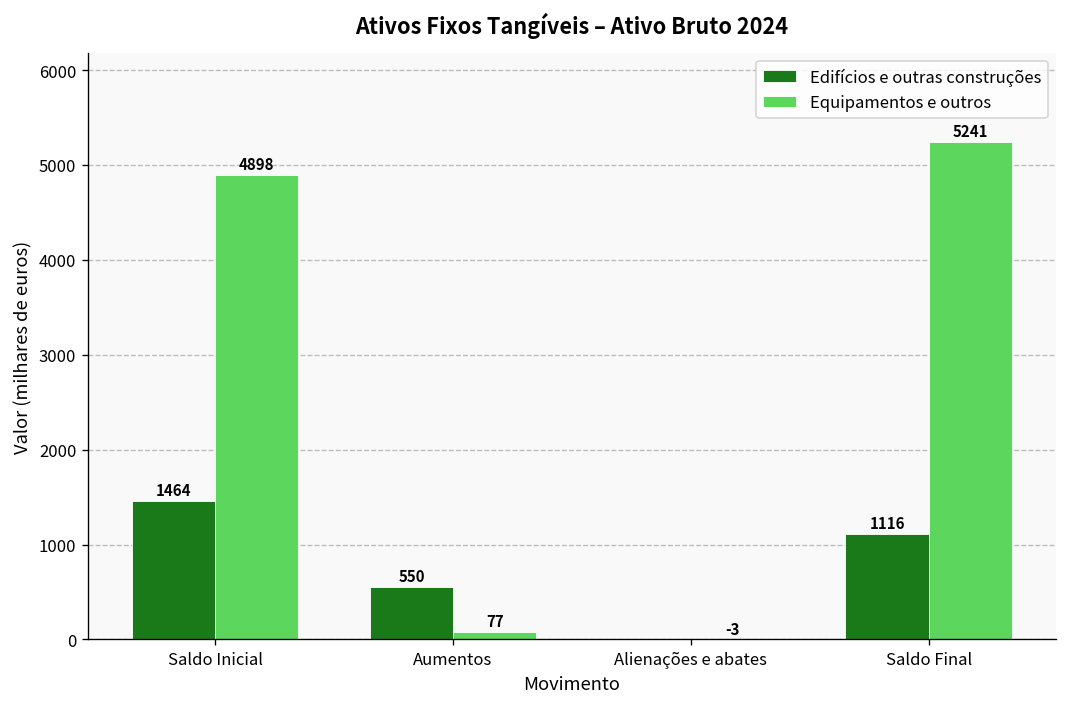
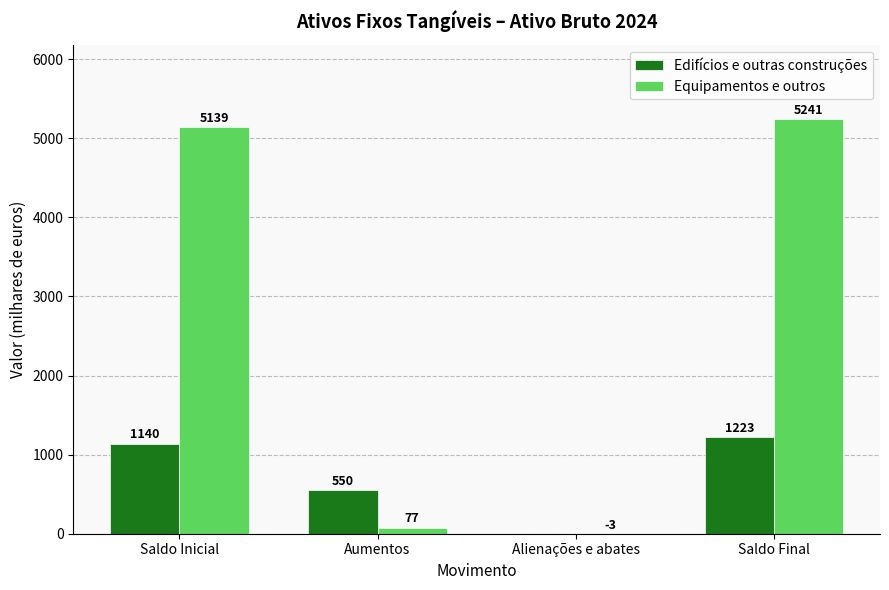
  {
    "Edifícios e outras construções": {
-     "Saldo Inicial": 1464,
+     "Saldo Inicial": 1140,
      "Aumentos": 550,
-     "Saldo Final": 1116
+     "Saldo Final": 1223
    },
    "Equipamentos e outros": {
-     "Saldo Inicial": 4898,
+     "Saldo Inicial": 5139,
      "Aumentos": 77,
      "Alienações e abates": -3,
      "Saldo Final": 5241
    }
  }
